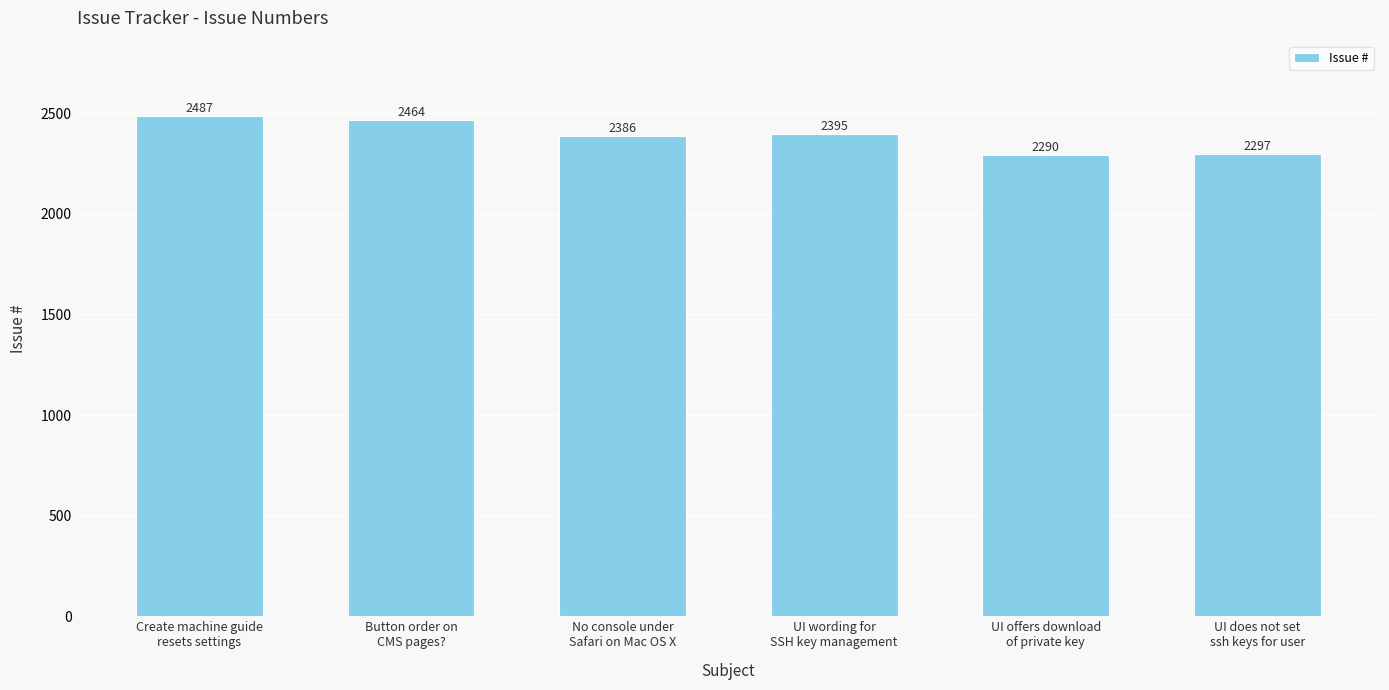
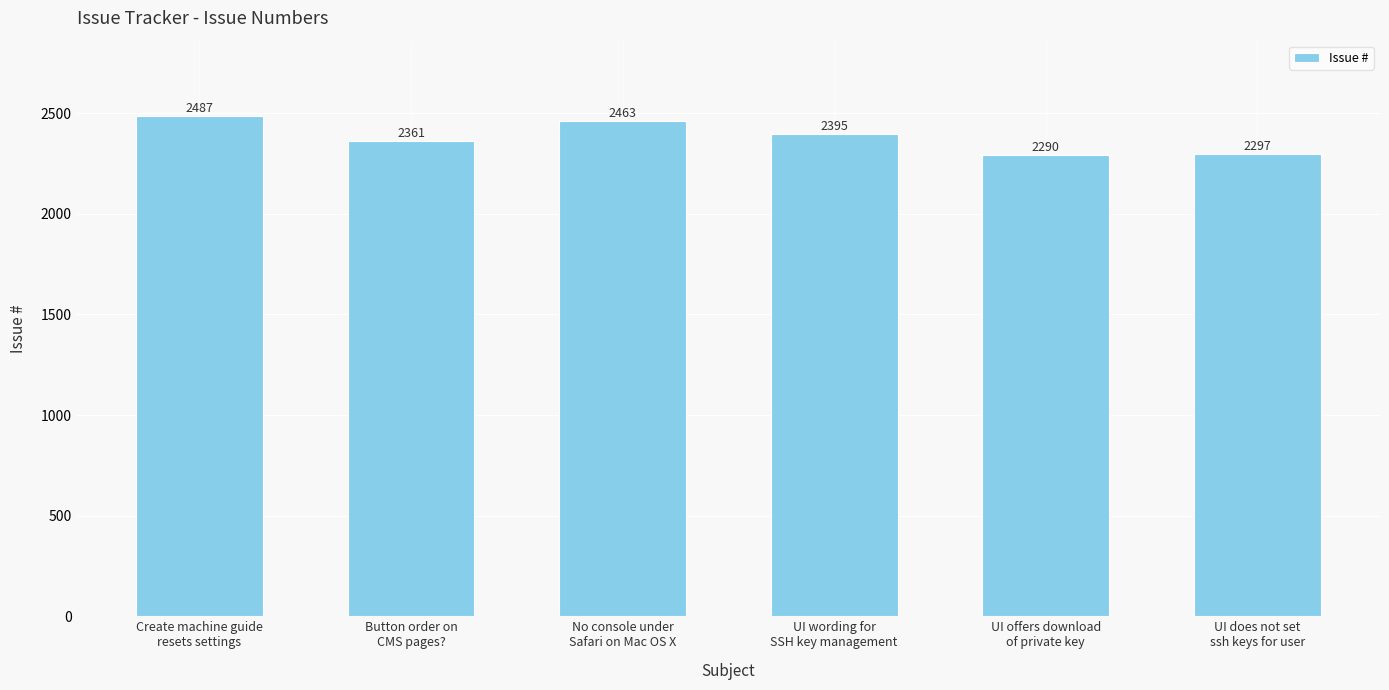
  {
    "Create machine guide resets settings": 2487,
-   "Button order on CMS pages?": 2464,
-   "No console under Safari on Mac OS X": 2386,
+   "Button order on CMS pages?": 2361,
+   "No console under Safari on Mac OS X": 2463,
    "UI wording for SSH key management": 2395,
    "UI offers download of private key": 2290,
    "UI does not set ssh keys for user": 2297
  }
